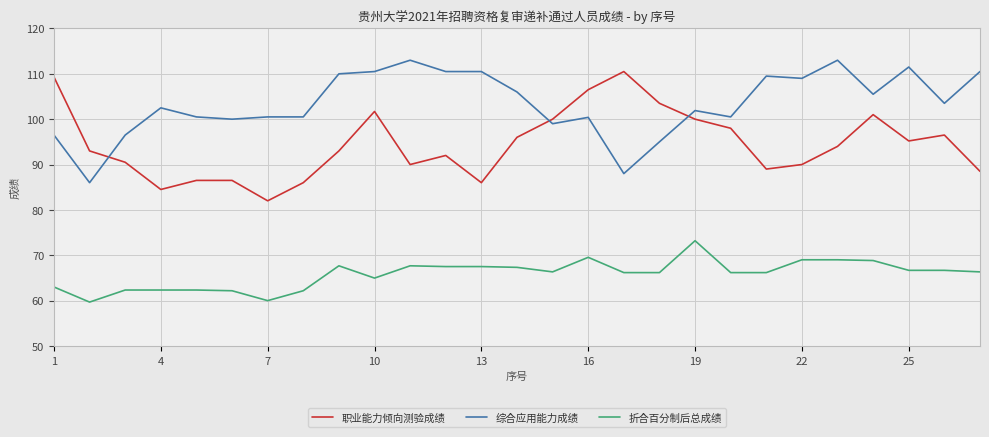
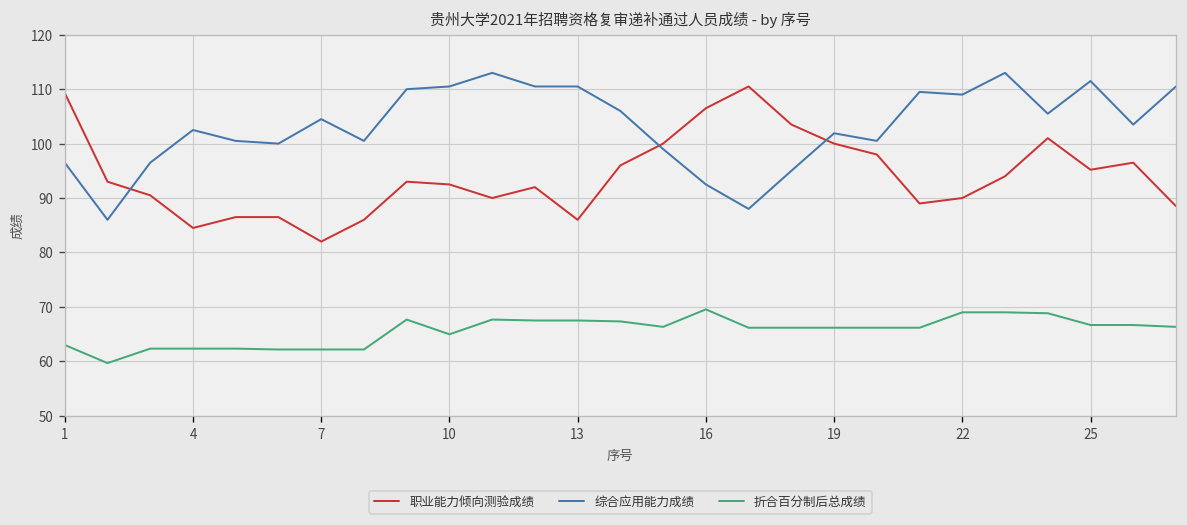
  {
    "职业能力倾向测验成绩": {
      "1": 109,
      "4": 85,
      "7": 82,
-     "10": 102,
+     "10": 93,
      "13": 86,
      "16": 107,
      "19": 100,
      "22": 90,
      "25": 95
    },
    "综合应用能力成绩": {
      "1": 97,
      "4": 103,
-     "7": 101,
+     "7": 105,
      "10": 111,
      "13": 111,
-     "16": 100,
+     "16": 93,
      "19": 102,
      "22": 109,
      "25": 112
    },
    "折合百分制后总成绩": {
      "1": 63,
      "4": 62,
-     "7": 60,
+     "7": 62,
      "10": 65,
      "13": 68,
      "16": 70,
-     "19": 73,
+     "19": 66,
      "22": 69,
      "25": 67
    }
  }
